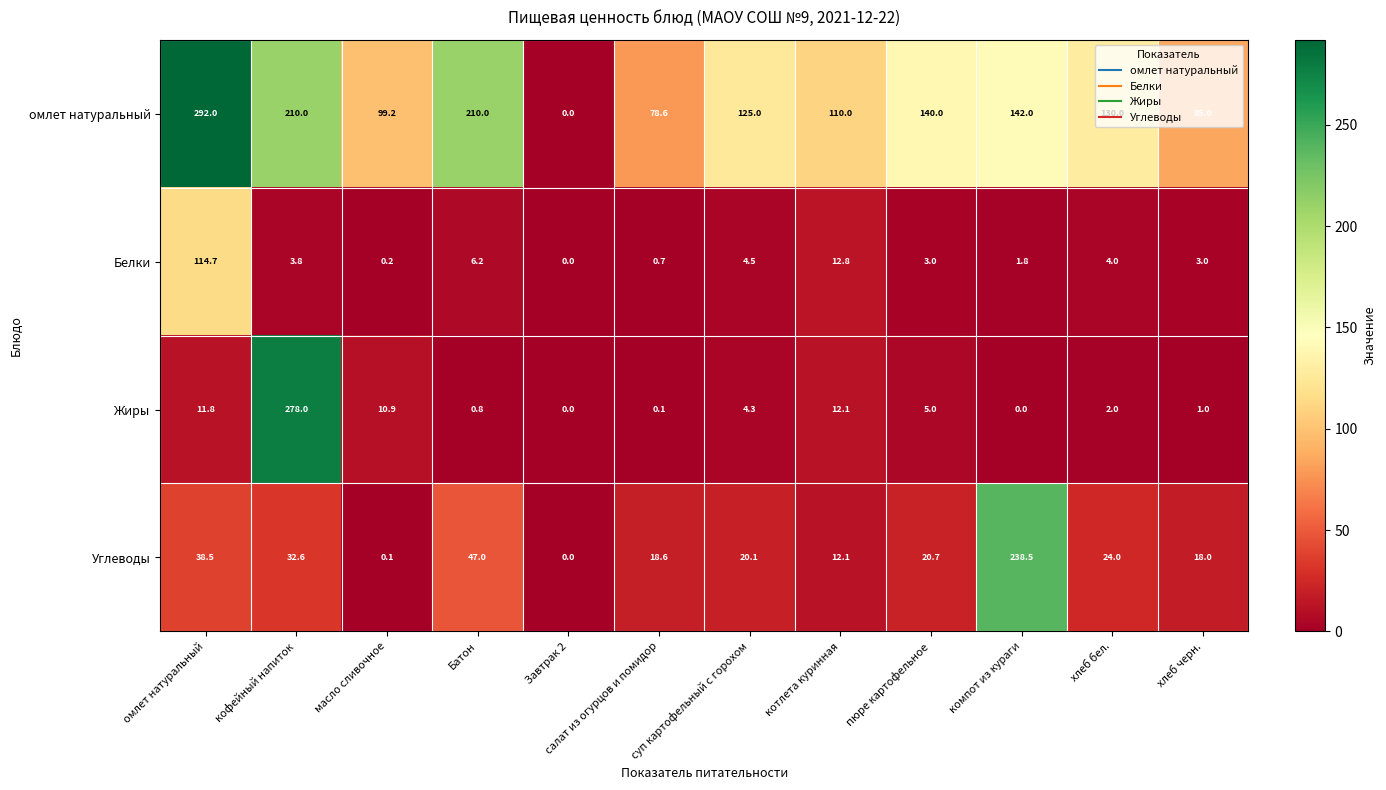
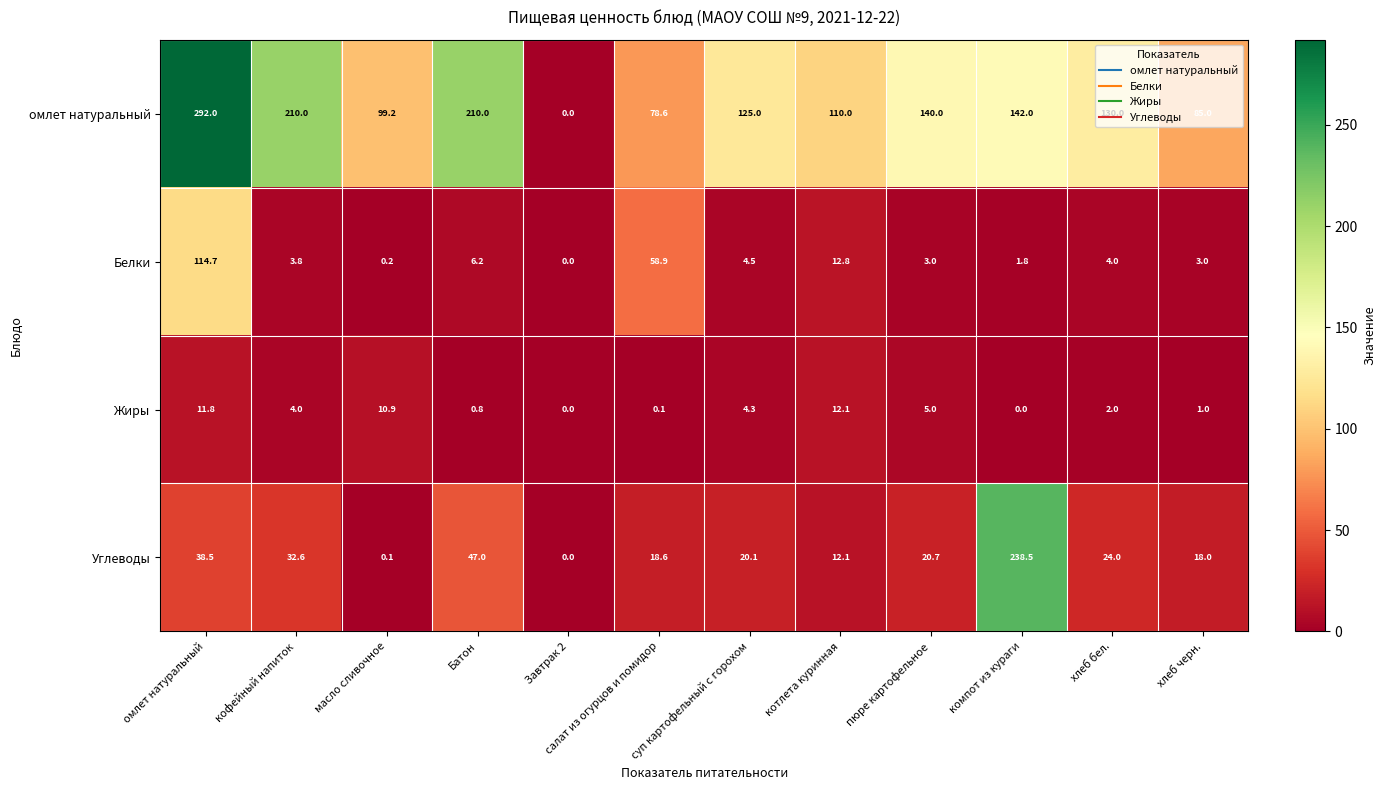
  {
    "омлет натуральный": {
      "омлет натуральный": 292.0,
      "кофейный напиток": 210.0,
      "масло сливочное": 99.2,
      "Батон": 210.0,
      "Завтрак 2": 0.0,
      "салат из огурцов и помидор": 78.6,
      "суп картофельный с горохом": 125.0,
      "котлета куринная": 110.0,
      "пюре картофельное": 140.0,
      "компот из кураги": 142.0
    },
    "Белки": {
      "омлет натуральный": 114.7,
      "кофейный напиток": 3.8,
      "масло сливочное": 0.2,
      "Батон": 6.2,
      "Завтрак 2": 0.0,
-     "салат из огурцов и помидор": 0.7,
+     "салат из огурцов и помидор": 58.9,
      "суп картофельный с горохом": 4.5,
      "котлета куринная": 12.8,
      "пюре картофельное": 3.0,
      "компот из кураги": 1.8,
      "хлеб бел.": 4.0,
      "хлеб черн.": 3.0
    },
    "Жиры": {
      "омлет натуральный": 11.8,
-     "кофейный напиток": 278.0,
+     "кофейный напиток": 4.0,
      "масло сливочное": 10.9,
      "Батон": 0.8,
      "Завтрак 2": 0.0,
      "салат из огурцов и помидор": 0.1,
      "суп картофельный с горохом": 4.3,
      "котлета куринная": 12.1,
      "пюре картофельное": 5.0,
      "компот из кураги": 0.0,
      "хлеб бел.": 2.0,
      "хлеб черн.": 1.0
    },
    "Углеводы": {
      "омлет натуральный": 38.5,
      "кофейный напиток": 32.6,
      "масло сливочное": 0.1,
      "Батон": 47.0,
      "Завтрак 2": 0.0,
      "салат из огурцов и помидор": 18.6,
      "суп картофельный с горохом": 20.1,
      "котлета куринная": 12.1,
      "пюре картофельное": 20.7,
      "компот из кураги": 238.5,
      "хлеб бел.": 24.0,
      "хлеб черн.": 18.0
    }
  }
